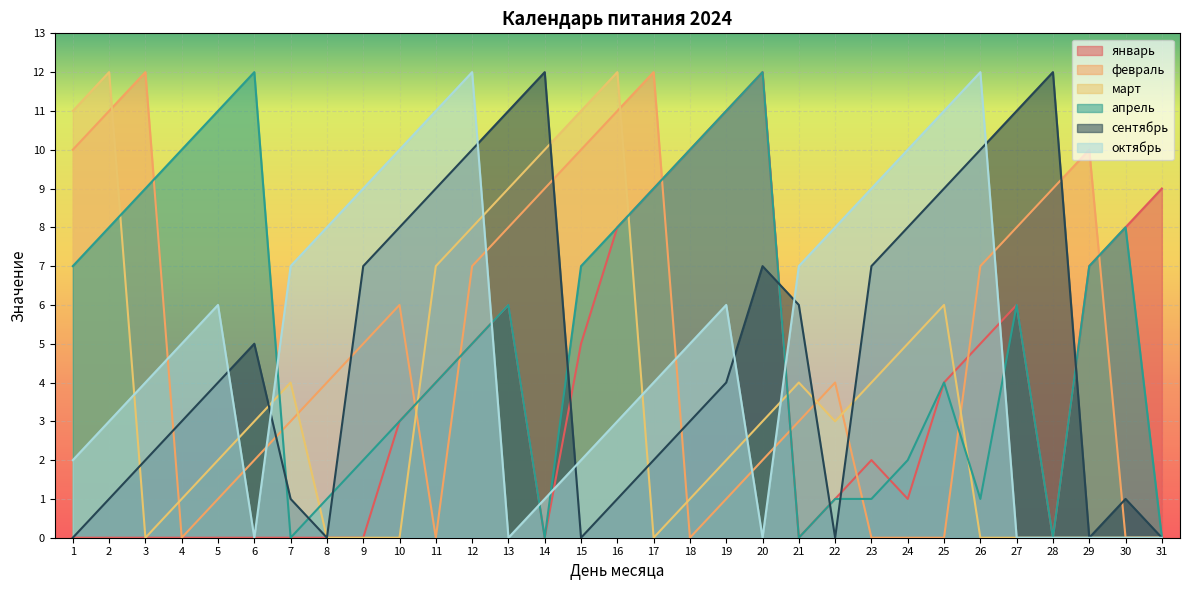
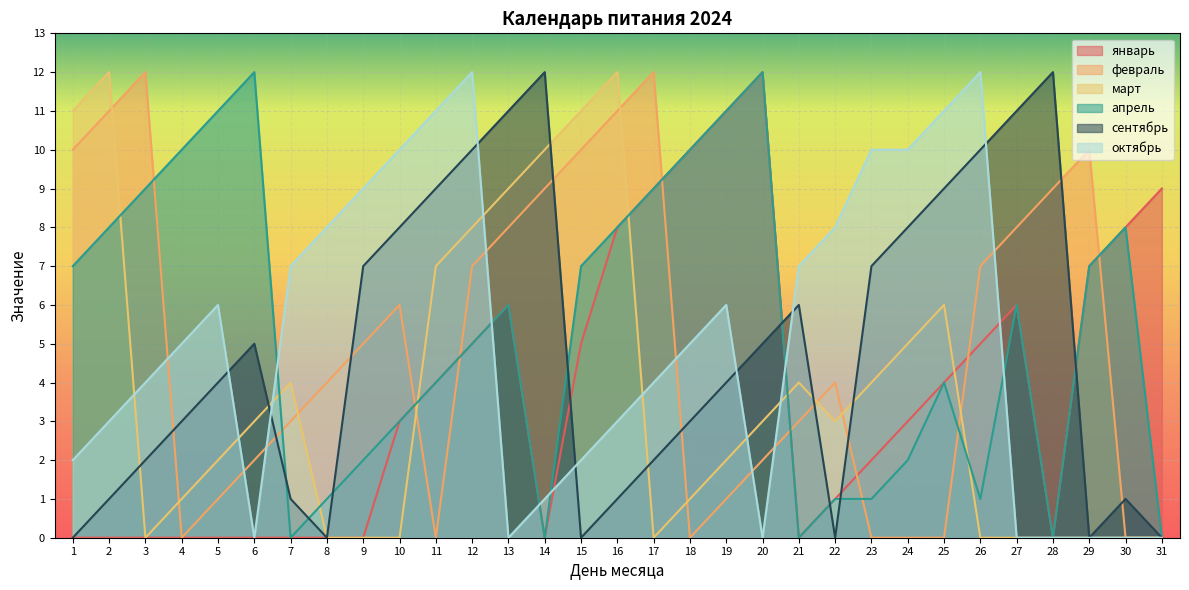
  {
    "январь": {
      "2": 0,
      "5": 0,
      "15": 5,
      "23": 2,
-     "24": 1,
+     "24": 3,
      "26": 5,
      "31": 9
    },
    "апрель": {
      "1": 7,
      "2": 8,
      "3": 9,
      "4": 10,
      "5": 11,
      "6": 12,
      "8": 1,
      "9": 2,
      "15": 7,
      "23": 1,
      "24": 2,
      "26": 1
    },
    "сентябрь": {
      "2": 1,
      "3": 2,
      "4": 3,
      "5": 4,
      "6": 5,
      "7": 1,
      "9": 7,
      "10": 8,
      "11": 9,
      "12": 10,
      "13": 11,
      "14": 12,
      "15": 0,
      "16": 1,
      "17": 2,
      "18": 3,
      "19": 4,
-     "20": 7,
+     "20": 5,
      "21": 6,
      "22": 0,
      "23": 7,
      "24": 8,
      "25": 9,
      "26": 10,
      "27": 11,
      "28": 12,
      "30": 1
    },
    "октябрь": {
      "1": 2,
      "2": 3,
      "3": 4,
      "4": 5,
      "5": 6,
      "7": 7,
      "8": 8,
      "9": 9,
      "10": 10,
      "11": 11,
      "12": 12,
      "13": 0,
      "14": 1,
      "15": 2,
      "16": 3,
      "17": 4,
      "18": 5,
      "19": 6,
      "20": 0,
      "21": 7,
      "22": 8,
-     "23": 9,
+     "23": 10,
      "24": 10,
      "25": 11,
      "26": 12
    }
  }
